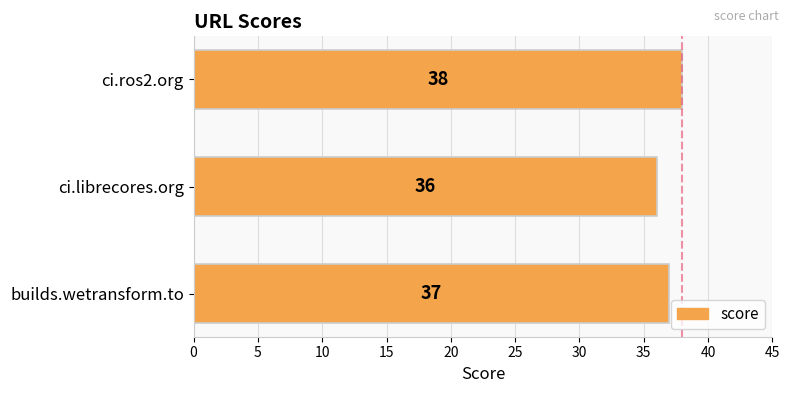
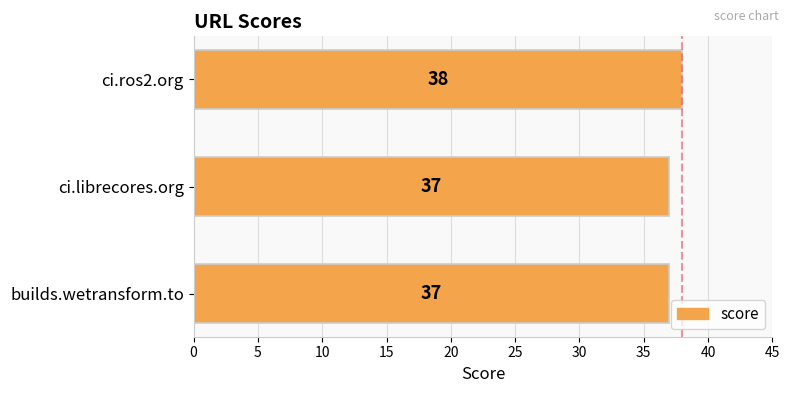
  {
    "ci.ros2.org": 38,
-   "ci.librecores.org": 36,
+   "ci.librecores.org": 37,
    "builds.wetransform.to": 37
  }
